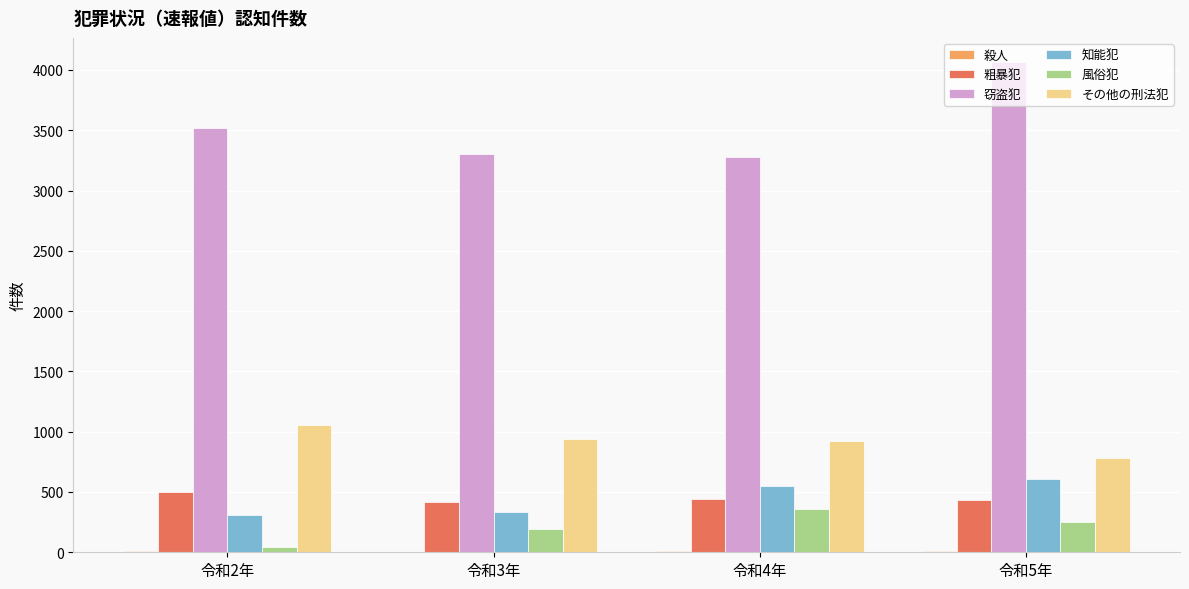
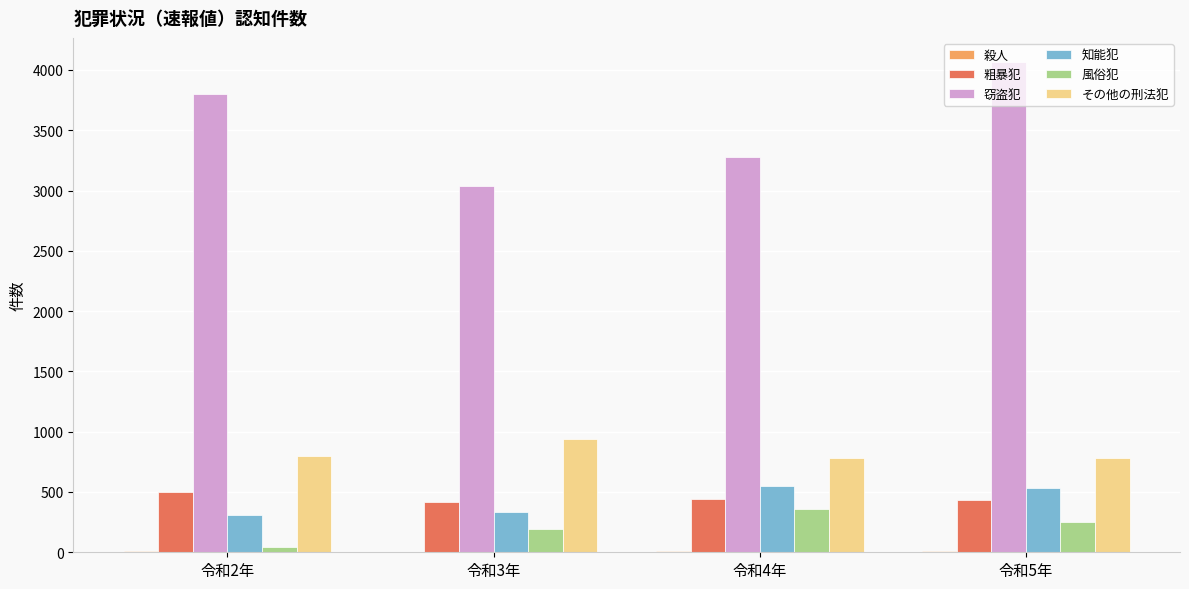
  {
    "窃盗犯": {
-     "令和2年": 3520,
-     "令和3年": 3310,
+     "令和2年": 3800,
+     "令和3年": 3040,
      "令和4年": 3280
    },
    "知能犯": {
      "令和2年": 310,
      "令和3年": 330,
      "令和4年": 550,
-     "令和5年": 610
+     "令和5年": 540
    },
    "風俗犯": {
      "令和2年": 50,
      "令和3年": 200,
      "令和4年": 360,
      "令和5年": 250
    },
    "その他の刑法犯": {
-     "令和2年": 1050,
+     "令和2年": 800,
      "令和3年": 940,
-     "令和4年": 920,
+     "令和4年": 790,
      "令和5年": 780
    }
  }
